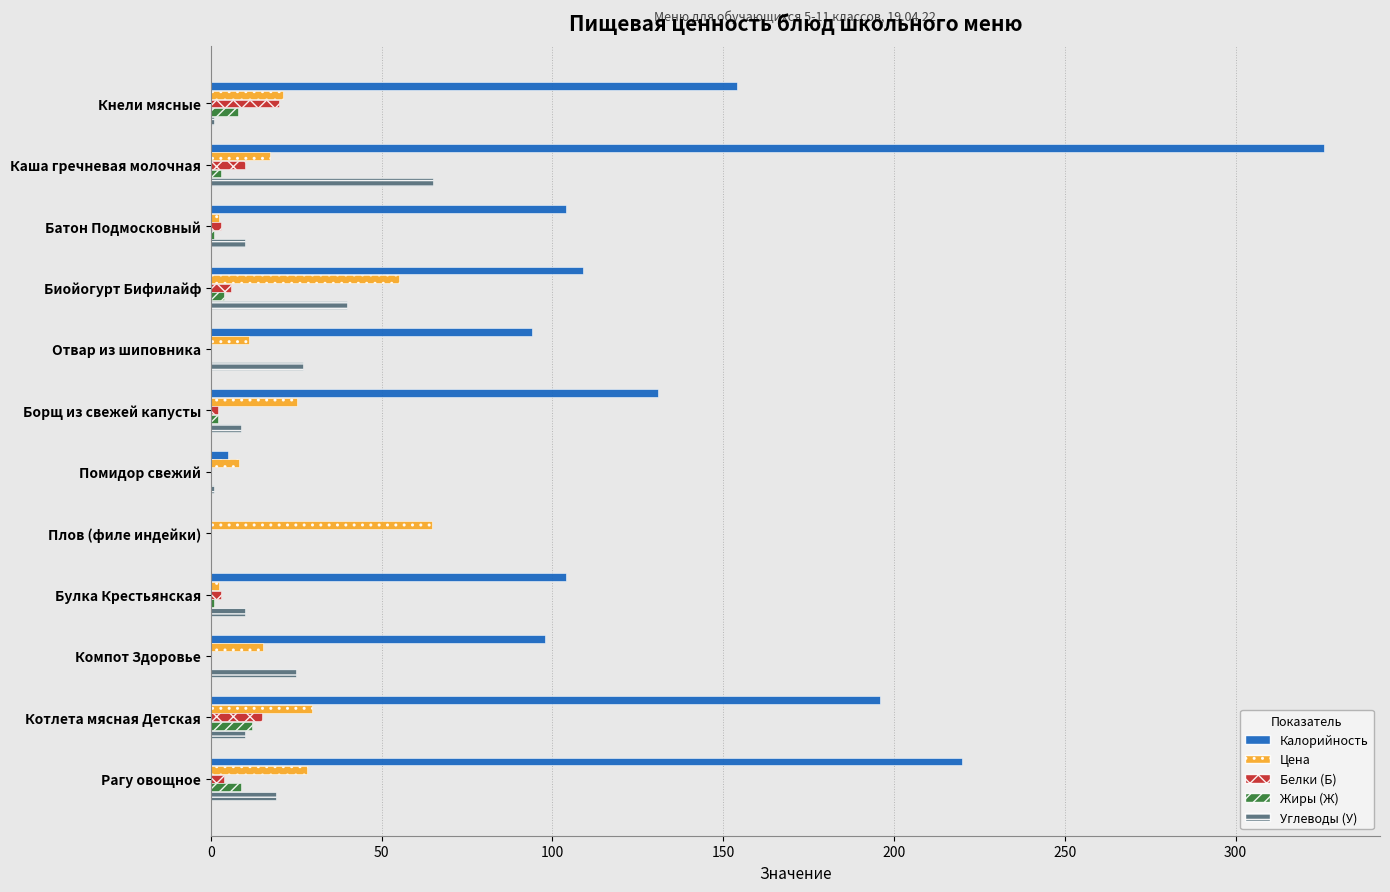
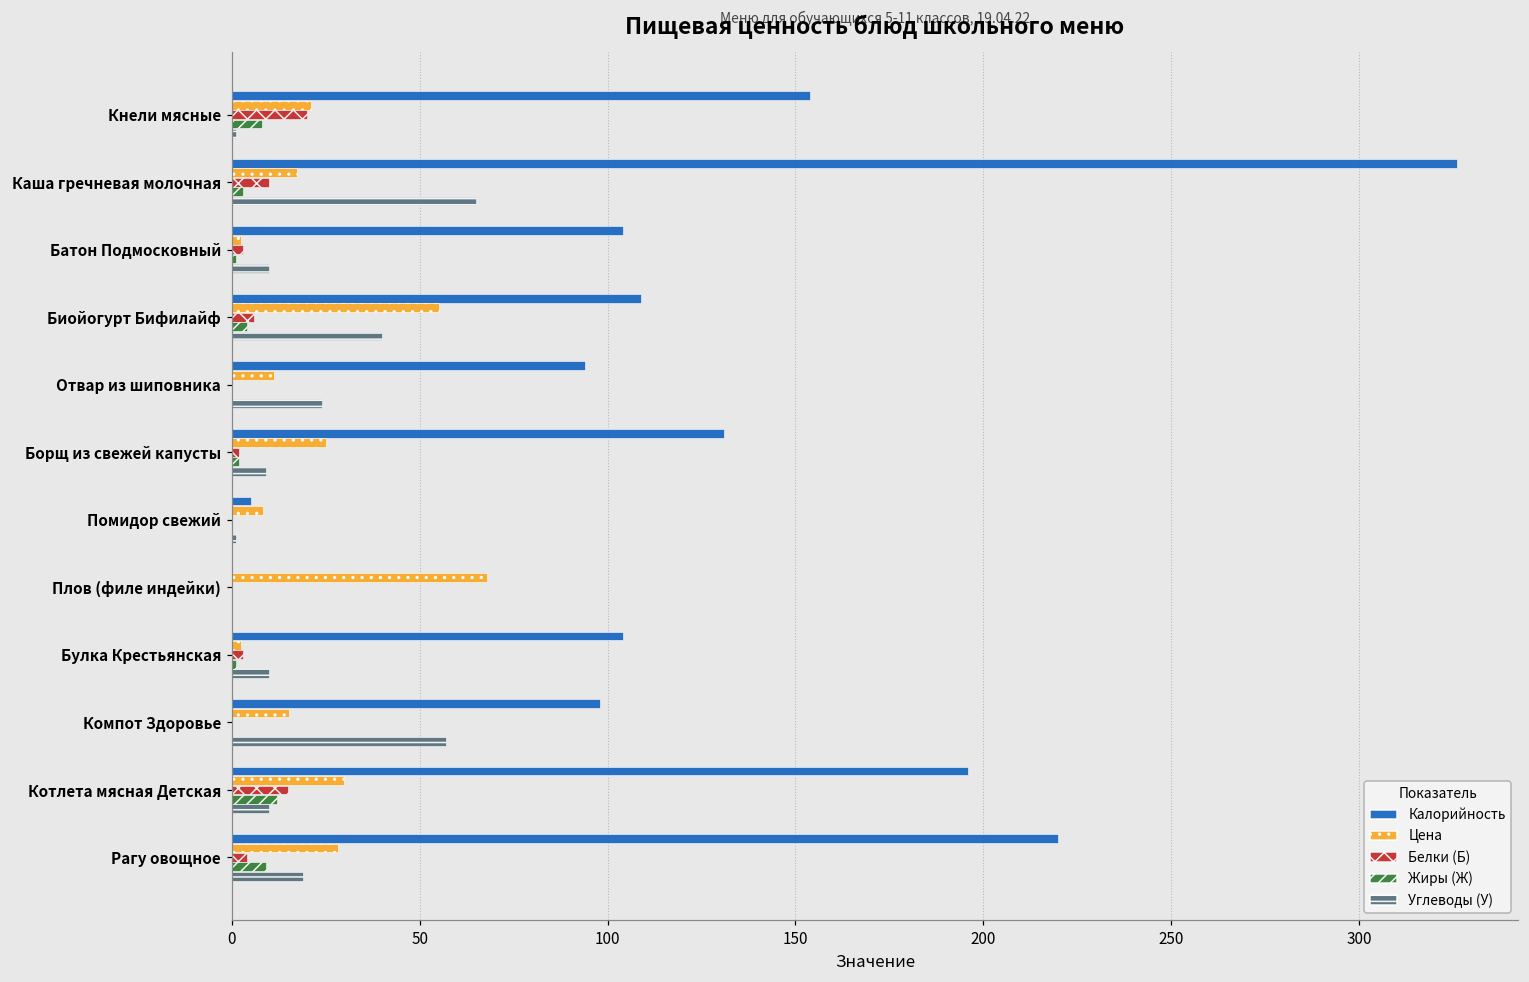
  {
    "Калорийность": {
      "Кнели мясные": 154,
      "Каша гречневая молочная": 326,
      "Батон Подмосковный": 104,
      "Биойогурт Бифилайф": 109,
      "Отвар из шиповника": 94,
      "Борщ из свежей капусты": 131,
      "Помидор свежий": 5,
      "Плов (филе индейки)": 0,
      "Булка Крестьянская": 104,
      "Компот Здоровье": 98,
      "Котлета мясная Детская": 196,
      "Рагу овощное": 220
    },
    "Цена": {
      "Кнели мясные": 21,
      "Каша гречневая молочная": 17,
      "Батон Подмосковный": 3,
      "Биойогурт Бифилайф": 55,
      "Отвар из шиповника": 11,
      "Борщ из свежей капусты": 25,
      "Помидор свежий": 8,
-     "Плов (филе индейки)": 65,
+     "Плов (филе индейки)": 68,
      "Булка Крестьянская": 3,
      "Компот Здоровье": 15,
      "Котлета мясная Детская": 30,
      "Рагу овощное": 28
    },
    "Белки (Б)": {
      "Кнели мясные": 20,
      "Каша гречневая молочная": 10,
      "Батон Подмосковный": 3,
      "Биойогурт Бифилайф": 6,
      "Отвар из шиповника": 0,
      "Борщ из свежей капусты": 2,
      "Помидор свежий": 0,
      "Плов (филе индейки)": 0,
      "Булка Крестьянская": 3,
      "Компот Здоровье": 0,
      "Котлета мясная Детская": 15,
      "Рагу овощное": 4
    },
    "Жиры (Ж)": {
      "Кнели мясные": 8,
      "Каша гречневая молочная": 3,
      "Батон Подмосковный": 1,
      "Биойогурт Бифилайф": 4,
      "Отвар из шиповника": 0,
      "Борщ из свежей капусты": 2,
      "Помидор свежий": 0,
      "Плов (филе индейки)": 0,
      "Булка Крестьянская": 1,
      "Компот Здоровье": 0,
      "Котлета мясная Детская": 12,
      "Рагу овощное": 9
    },
    "Углеводы (У)": {
      "Кнели мясные": 1,
      "Каша гречневая молочная": 65,
      "Батон Подмосковный": 10,
      "Биойогурт Бифилайф": 40,
-     "Отвар из шиповника": 27,
+     "Отвар из шиповника": 24,
      "Борщ из свежей капусты": 9,
      "Помидор свежий": 1,
      "Плов (филе индейки)": 0,
      "Булка Крестьянская": 10,
-     "Компот Здоровье": 25,
+     "Компот Здоровье": 57,
      "Котлета мясная Детская": 10,
      "Рагу овощное": 19
    }
  }
